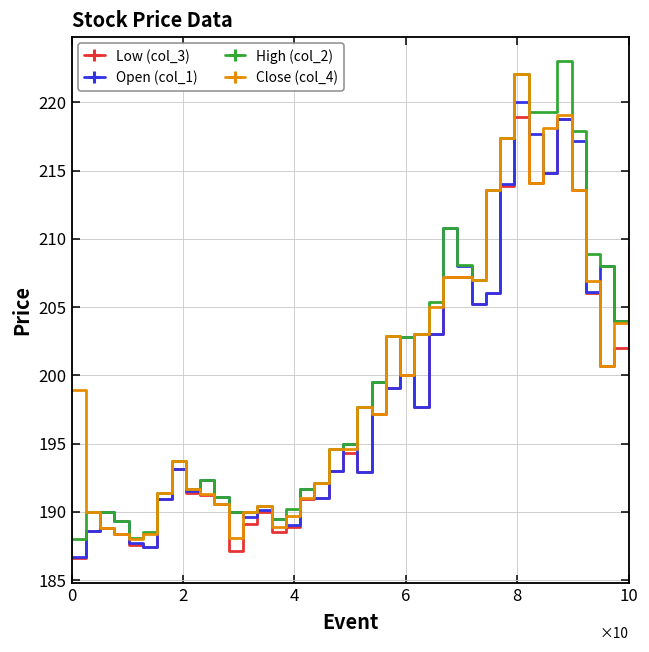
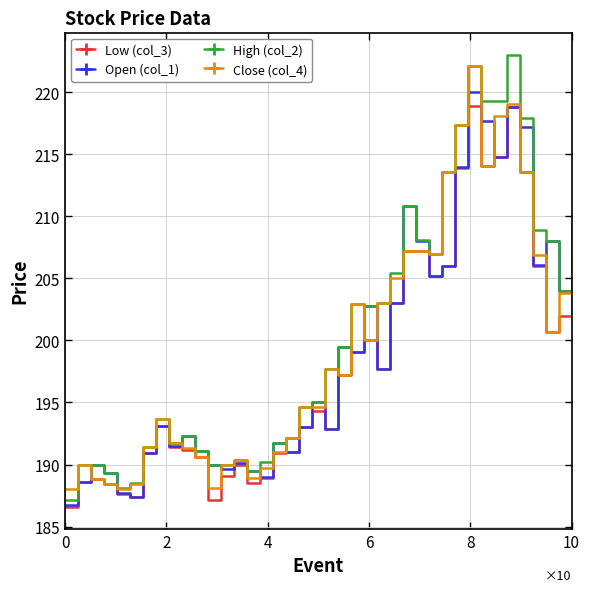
  {
    "Low (col_3)": {
      "10": 209.5
    },
    "Open (col_1)": {
      "10": 204.2
    },
    "High (col_2)": {
-     "0": 188.0,
+     "0": 187.1,
      "10": 207.5
    },
    "Close (col_4)": {
-     "0": 198.9,
+     "0": 188.0,
      "10": 207.0
    }
  }
